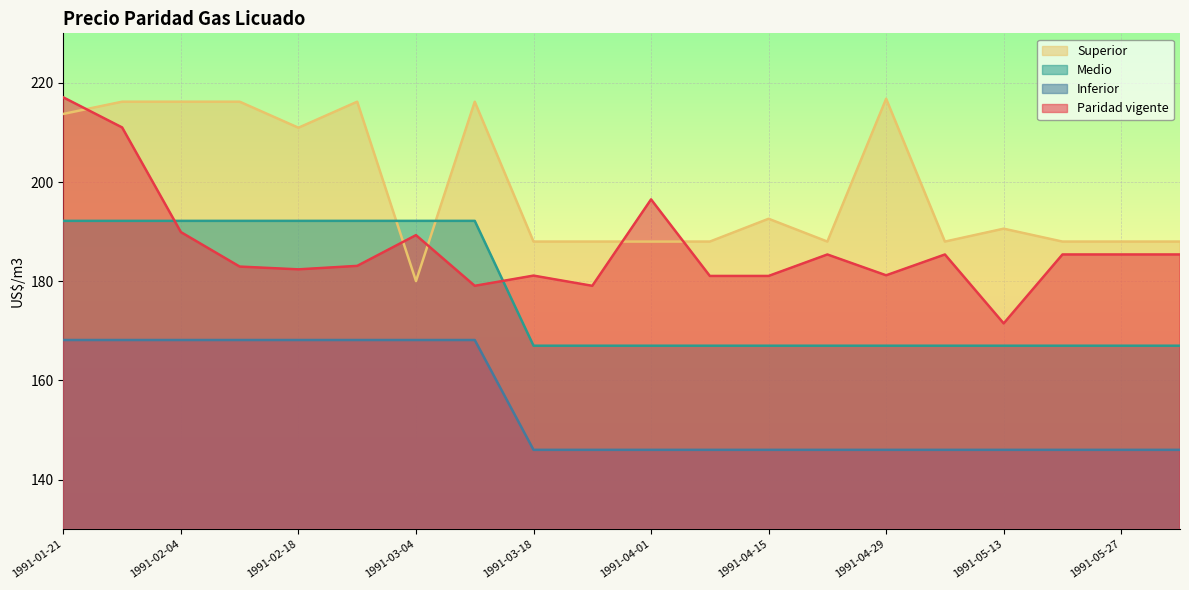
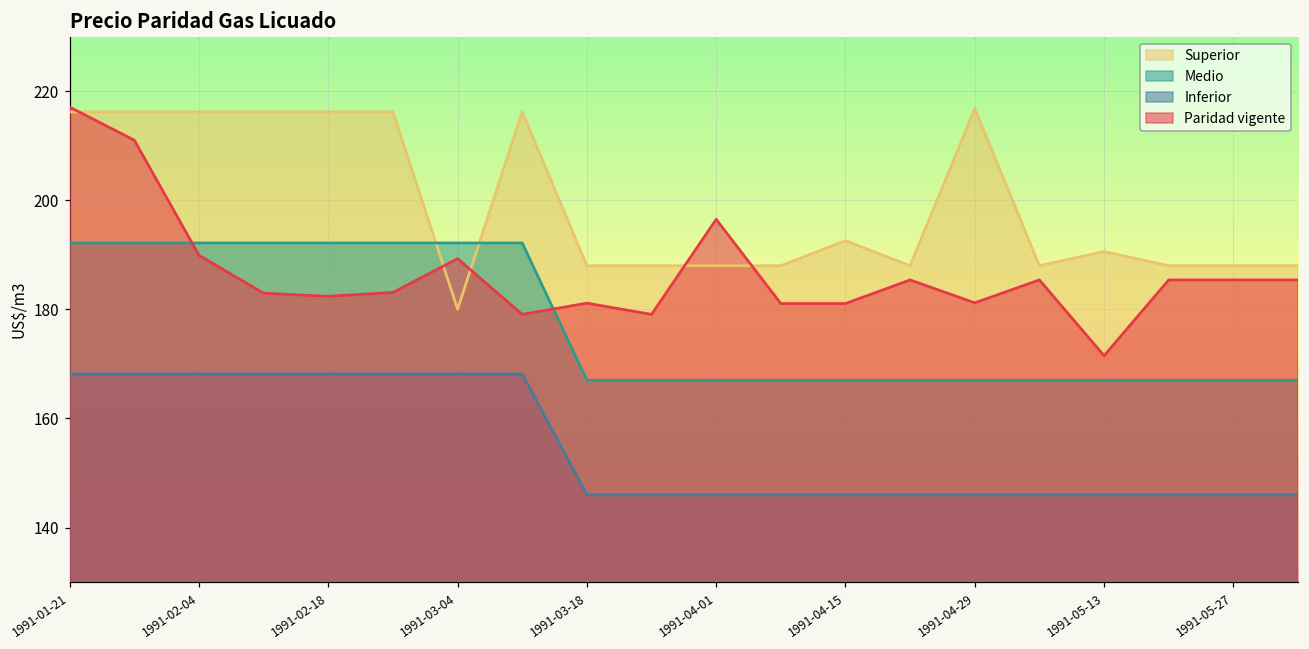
  {
    "Superior": {
-     "1991-01-21": 214,
+     "1991-01-21": 216,
      "1991-02-04": 216,
-     "1991-02-18": 211,
+     "1991-02-18": 216,
      "1991-03-04": 180,
      "1991-03-18": 188,
      "1991-04-01": 188,
      "1991-04-15": 193,
      "1991-04-29": 217,
      "1991-05-13": 191,
      "1991-05-27": 188
    },
    "Paridad vigente": {
      "1991-01-21": 217,
      "1991-02-04": 190,
      "1991-02-18": 182,
      "1991-03-04": 189,
      "1991-03-18": 181,
      "1991-04-01": 197,
      "1991-04-15": 181,
      "1991-04-29": 181,
      "1991-05-13": 172,
      "1991-05-27": 185
    }
  }
